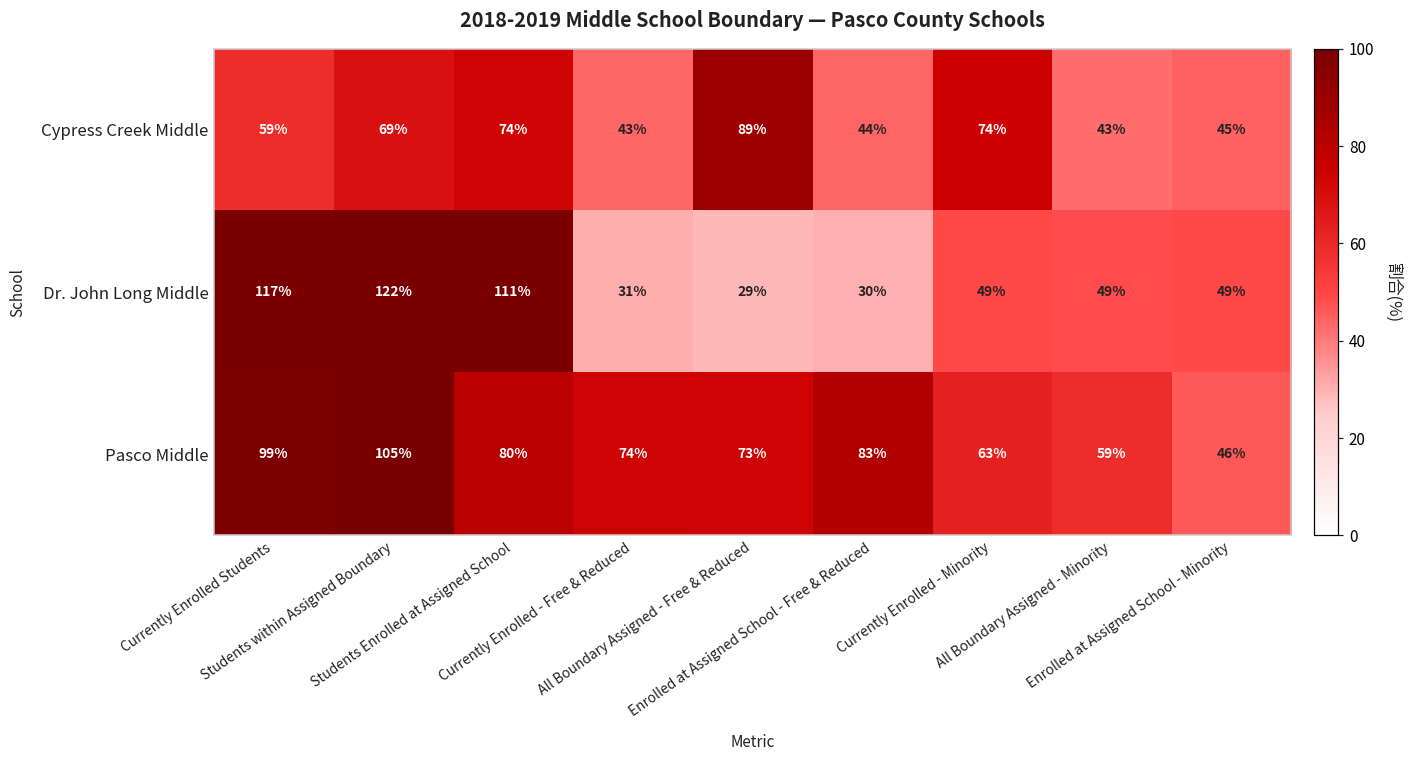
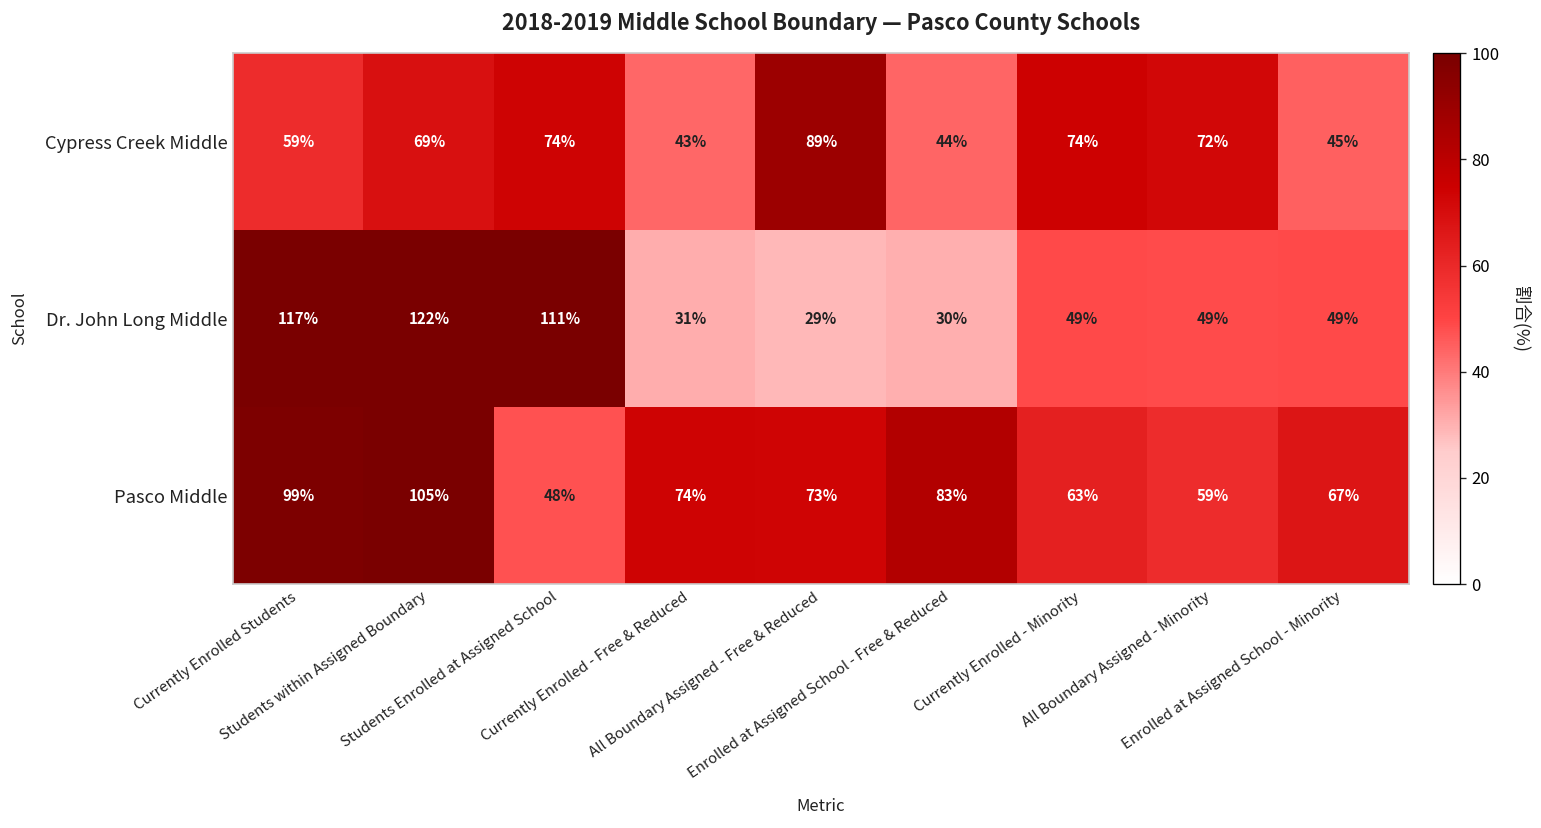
  {
    "Cypress Creek Middle": {
      "Currently Enrolled Students": "59%",
      "Students within Assigned Boundary": "69%",
      "Students Enrolled at Assigned School": "74%",
      "Currently Enrolled - Free & Reduced": "43%",
      "All Boundary Assigned - Free & Reduced": "89%",
      "Enrolled at Assigned School - Free & Reduced": "44%",
      "Currently Enrolled - Minority": "74%",
-     "All Boundary Assigned - Minority": "43%",
+     "All Boundary Assigned - Minority": "72%",
      "Enrolled at Assigned School - Minority": "45%"
    },
    "Dr. John Long Middle": {
      "Currently Enrolled Students": "117%",
      "Students within Assigned Boundary": "122%",
      "Students Enrolled at Assigned School": "111%",
      "Currently Enrolled - Free & Reduced": "31%",
      "All Boundary Assigned - Free & Reduced": "29%",
      "Enrolled at Assigned School - Free & Reduced": "30%",
      "Currently Enrolled - Minority": "49%",
      "All Boundary Assigned - Minority": "49%",
      "Enrolled at Assigned School - Minority": "49%"
    },
    "Pasco Middle": {
      "Currently Enrolled Students": "99%",
      "Students within Assigned Boundary": "105%",
-     "Students Enrolled at Assigned School": "80%",
+     "Students Enrolled at Assigned School": "48%",
      "Currently Enrolled - Free & Reduced": "74%",
      "All Boundary Assigned - Free & Reduced": "73%",
      "Enrolled at Assigned School - Free & Reduced": "83%",
      "Currently Enrolled - Minority": "63%",
      "All Boundary Assigned - Minority": "59%",
-     "Enrolled at Assigned School - Minority": "46%"
+     "Enrolled at Assigned School - Minority": "67%"
    }
  }
